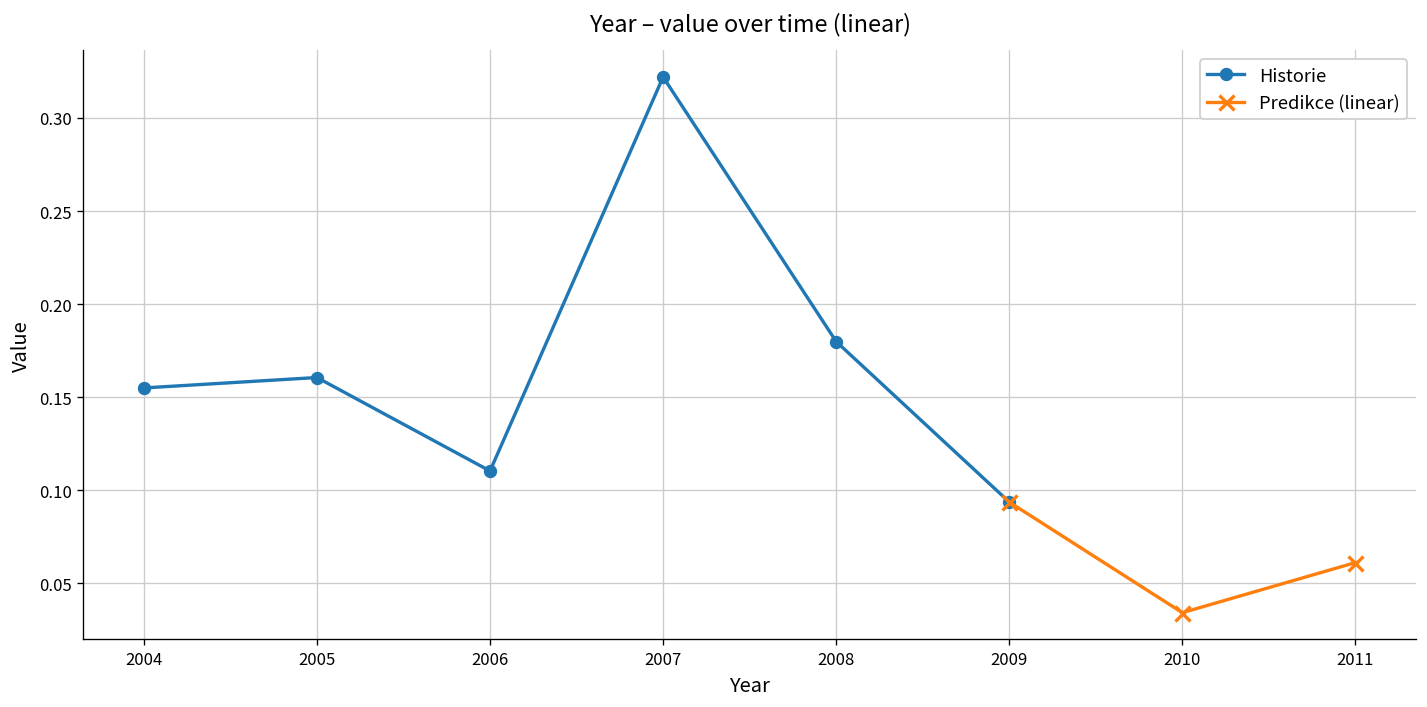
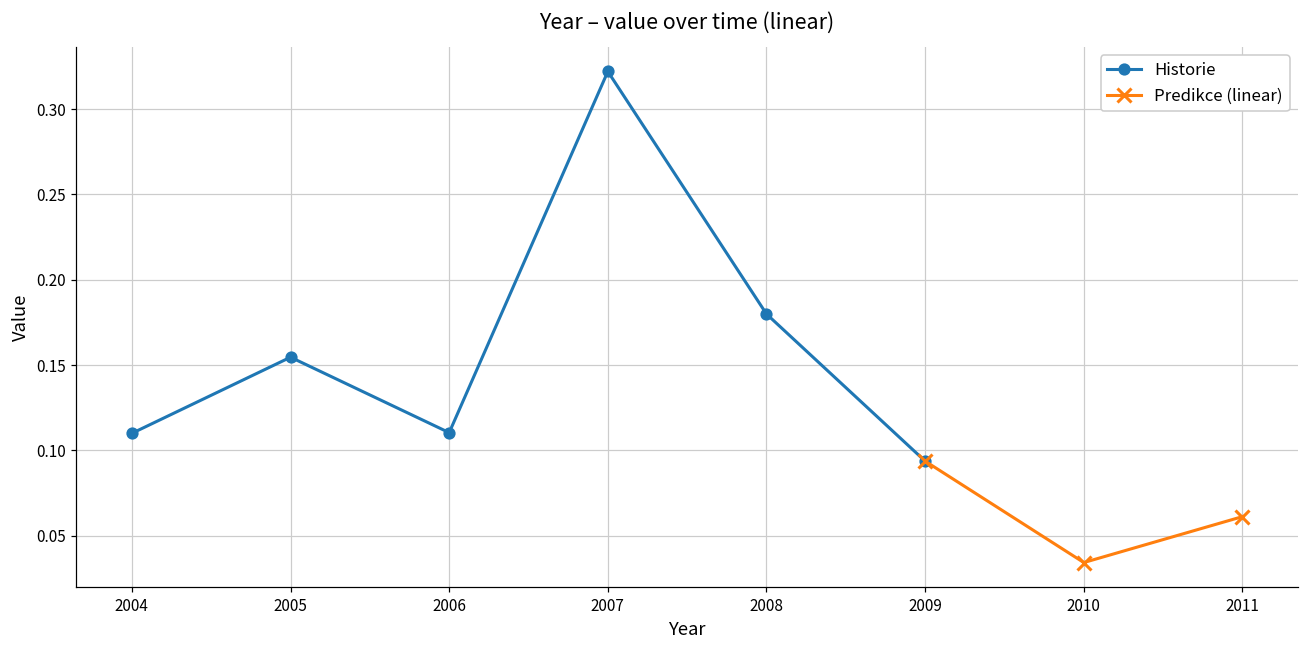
  {
    "Historie": {
-     "2004": 0.155,
-     "2005": 0.161,
+     "2004": 0.110,
+     "2005": 0.155,
      "2006": 0.110,
      "2007": 0.322,
      "2008": 0.180
    },
    "Predikce (linear)": {
      "2010": 0.034,
      "2011": 0.061
    }
  }
